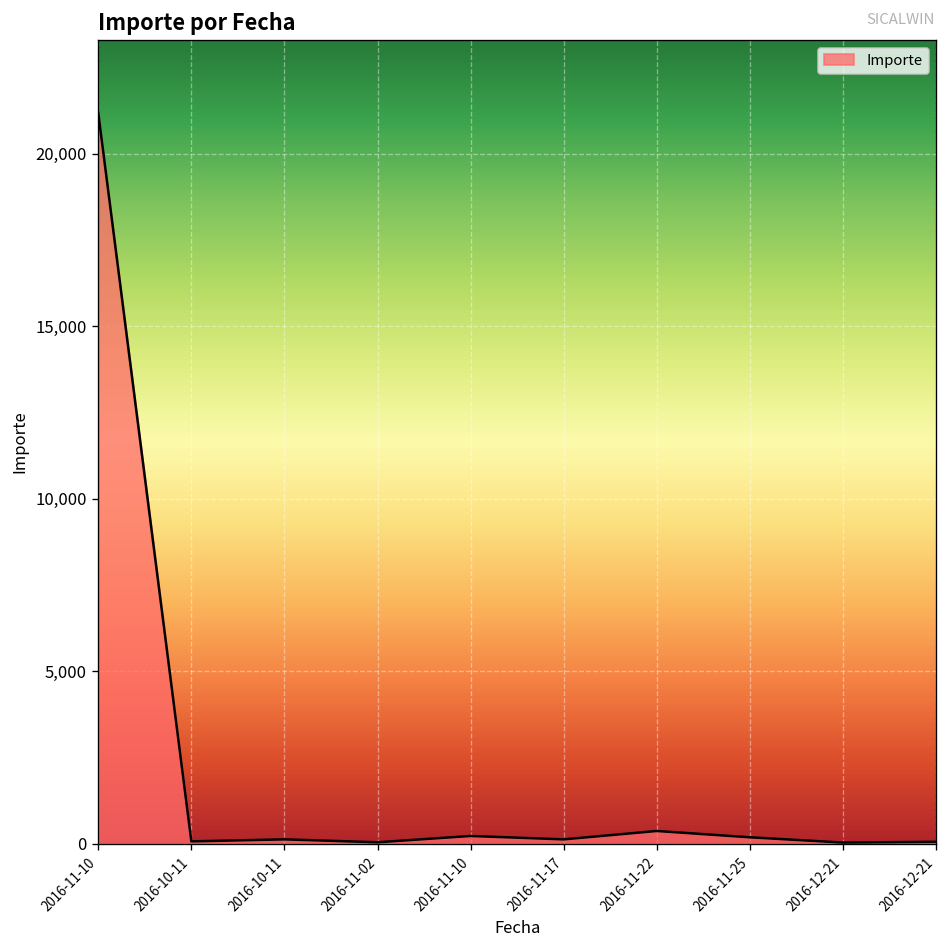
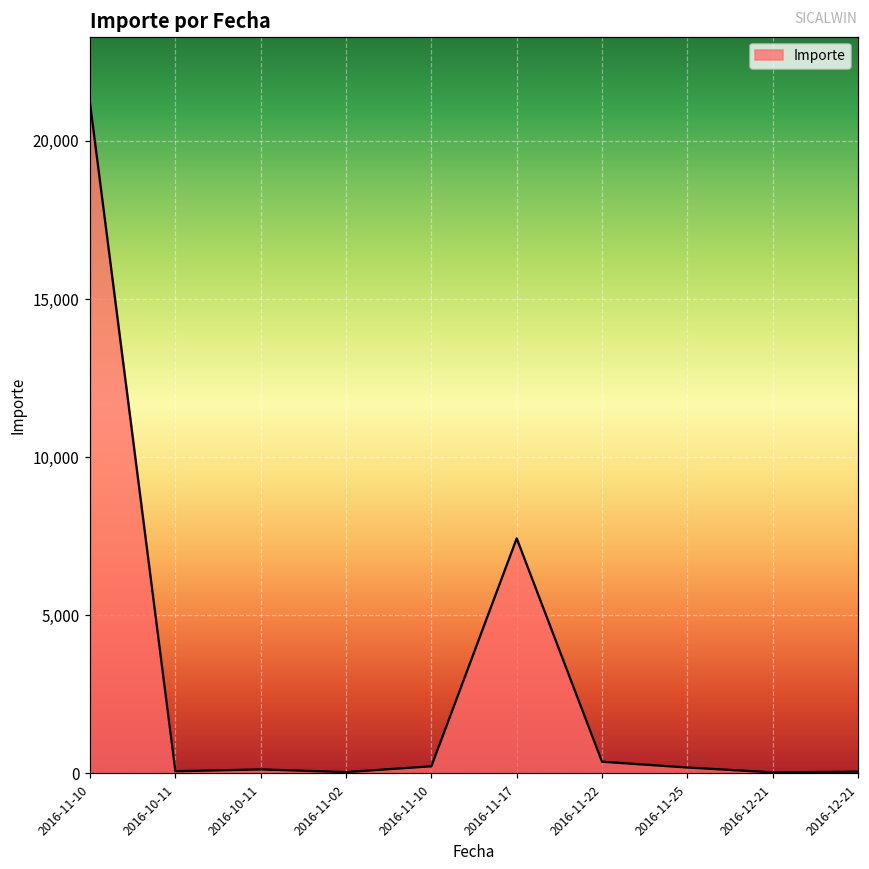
  {
    "2016-11-02": "0",
-   "2016-11-17": "100",
+   "2016-11-17": "7,400",
    "2016-11-22": "400",
    "2016-11-25": "200"
  }
